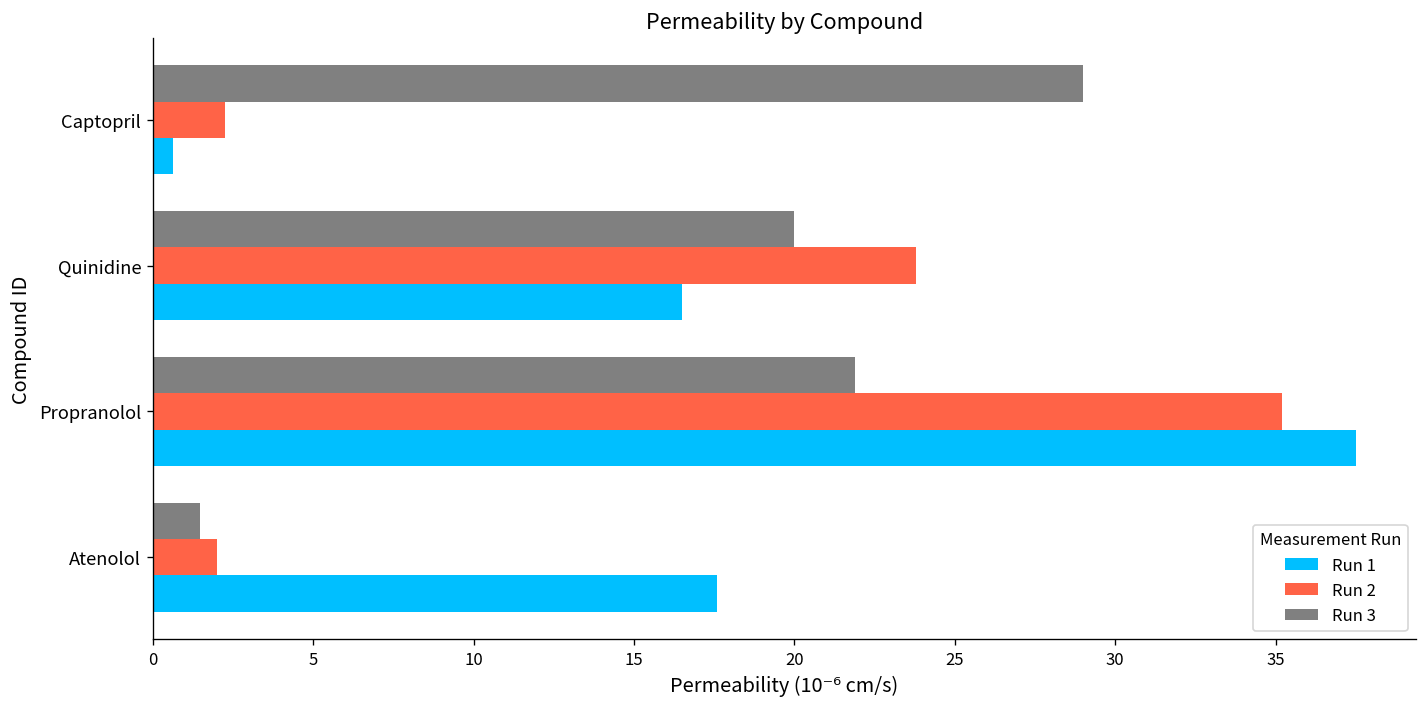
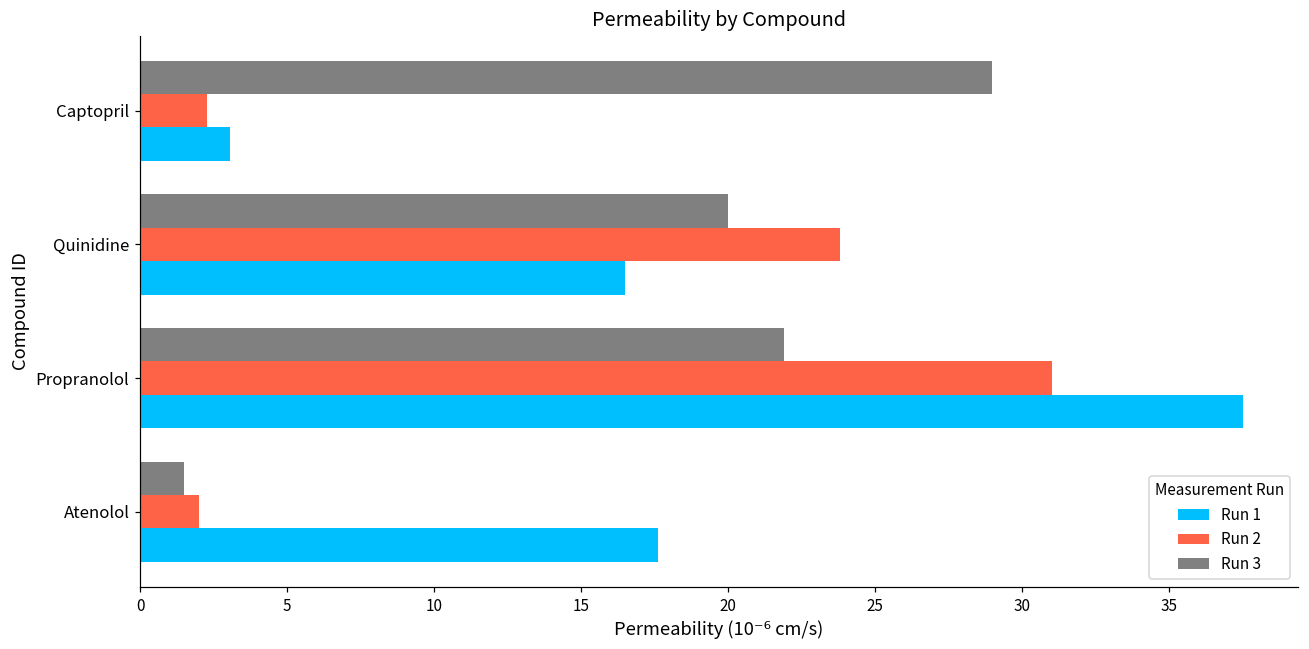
  {
    "Run 1": {
-     "Captopril": 0.6,
+     "Captopril": 3.1,
      "Quinidine": 16.5,
      "Propranolol": 37.5,
      "Atenolol": 17.6
    },
    "Run 2": {
      "Captopril": 2.3,
      "Quinidine": 23.8,
-     "Propranolol": 35.2,
+     "Propranolol": 31.0,
      "Atenolol": 2.0
    },
    "Run 3": {
      "Captopril": 29.0,
      "Quinidine": 20.0,
      "Propranolol": 21.9,
      "Atenolol": 1.5
    }
  }
